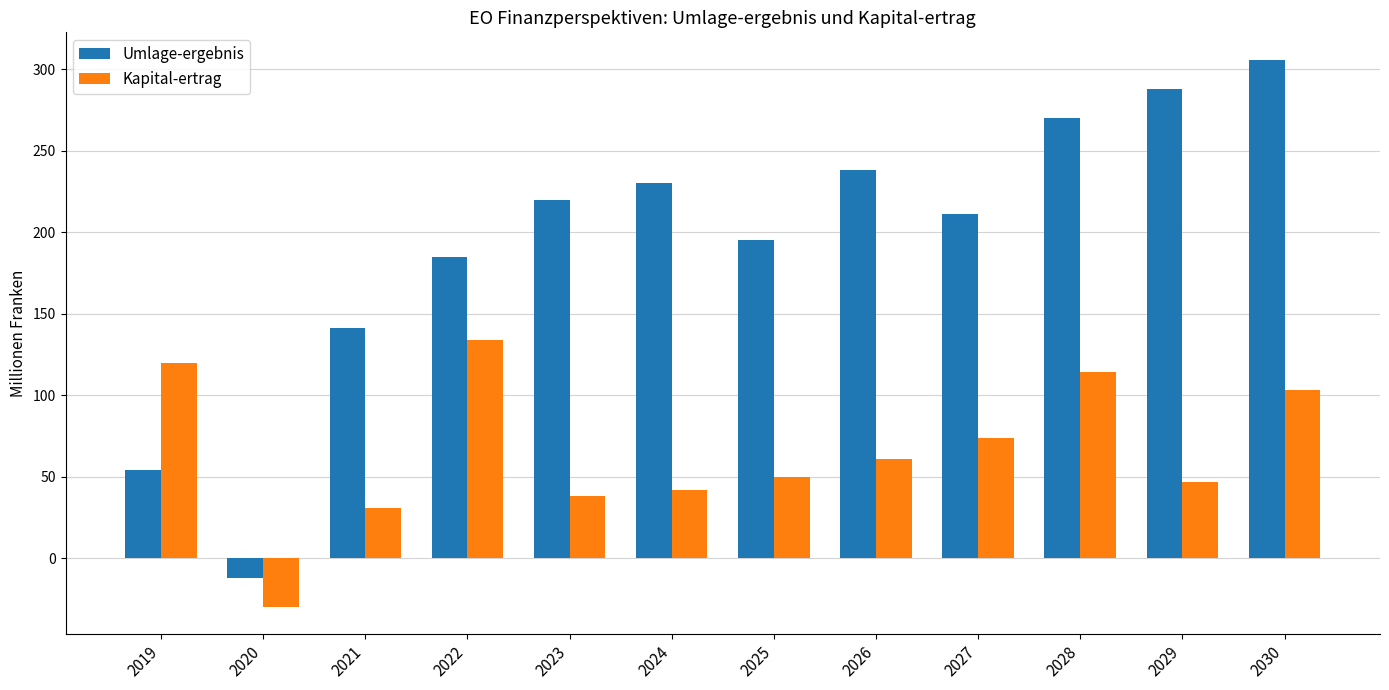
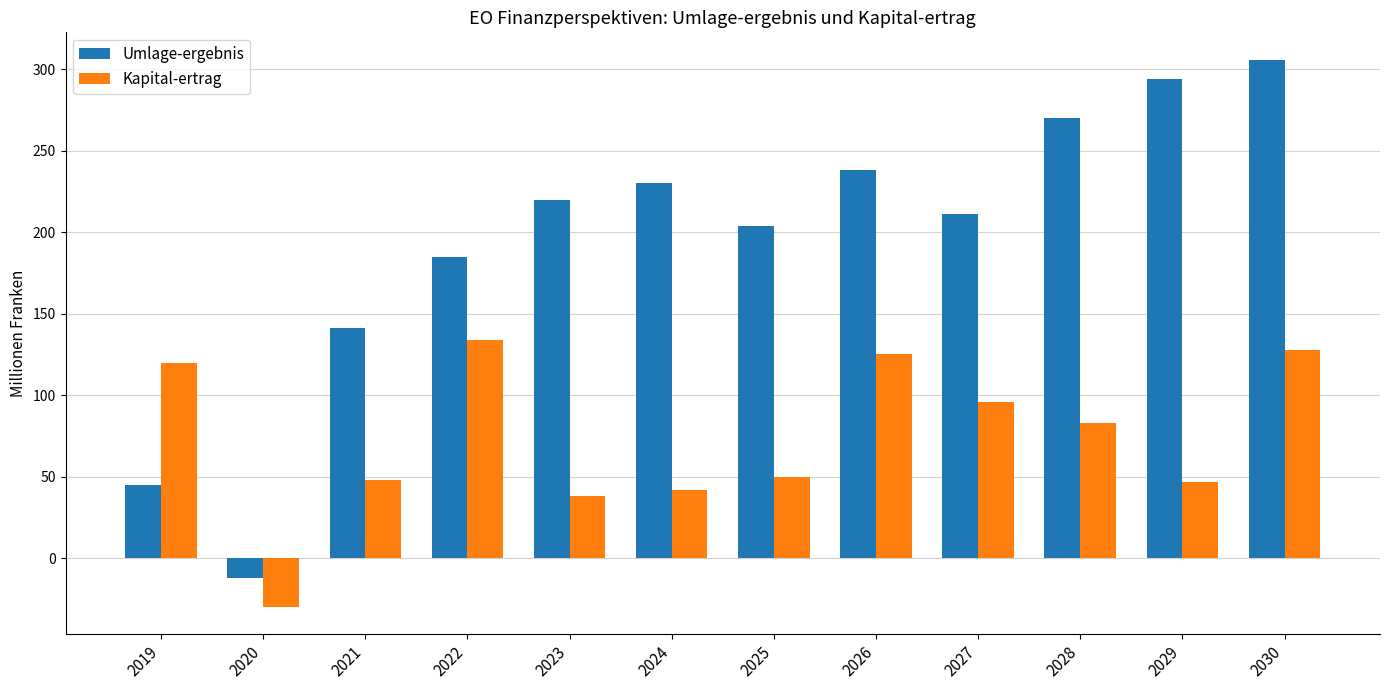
  {
    "Umlage-ergebnis": {
-     "2019": 54,
+     "2019": 45,
      "2020": -12,
      "2021": 141,
      "2022": 185,
      "2023": 220,
      "2024": 230,
-     "2025": 195,
+     "2025": 204,
      "2026": 238,
      "2027": 211,
      "2028": 270,
-     "2029": 288,
+     "2029": 294,
      "2030": 306
    },
    "Kapital-ertrag": {
      "2019": 120,
      "2020": -30,
-     "2021": 31,
+     "2021": 48,
      "2022": 134,
      "2023": 38,
      "2024": 42,
      "2025": 50,
-     "2026": 61,
-     "2027": 74,
-     "2028": 114,
+     "2026": 125,
+     "2027": 96,
+     "2028": 83,
      "2029": 47,
-     "2030": 103
+     "2030": 128
    }
  }
